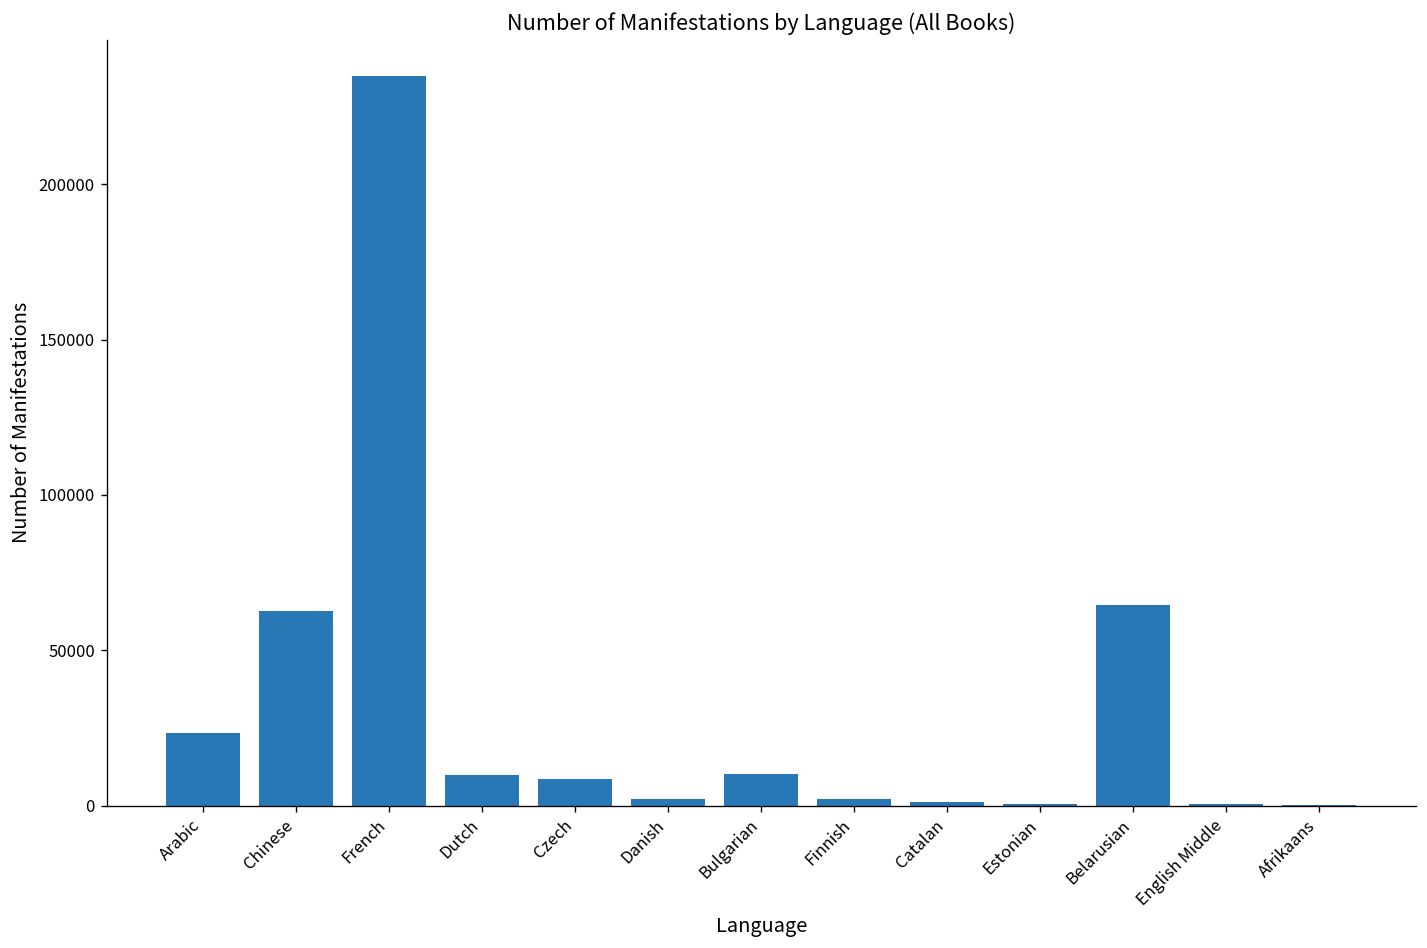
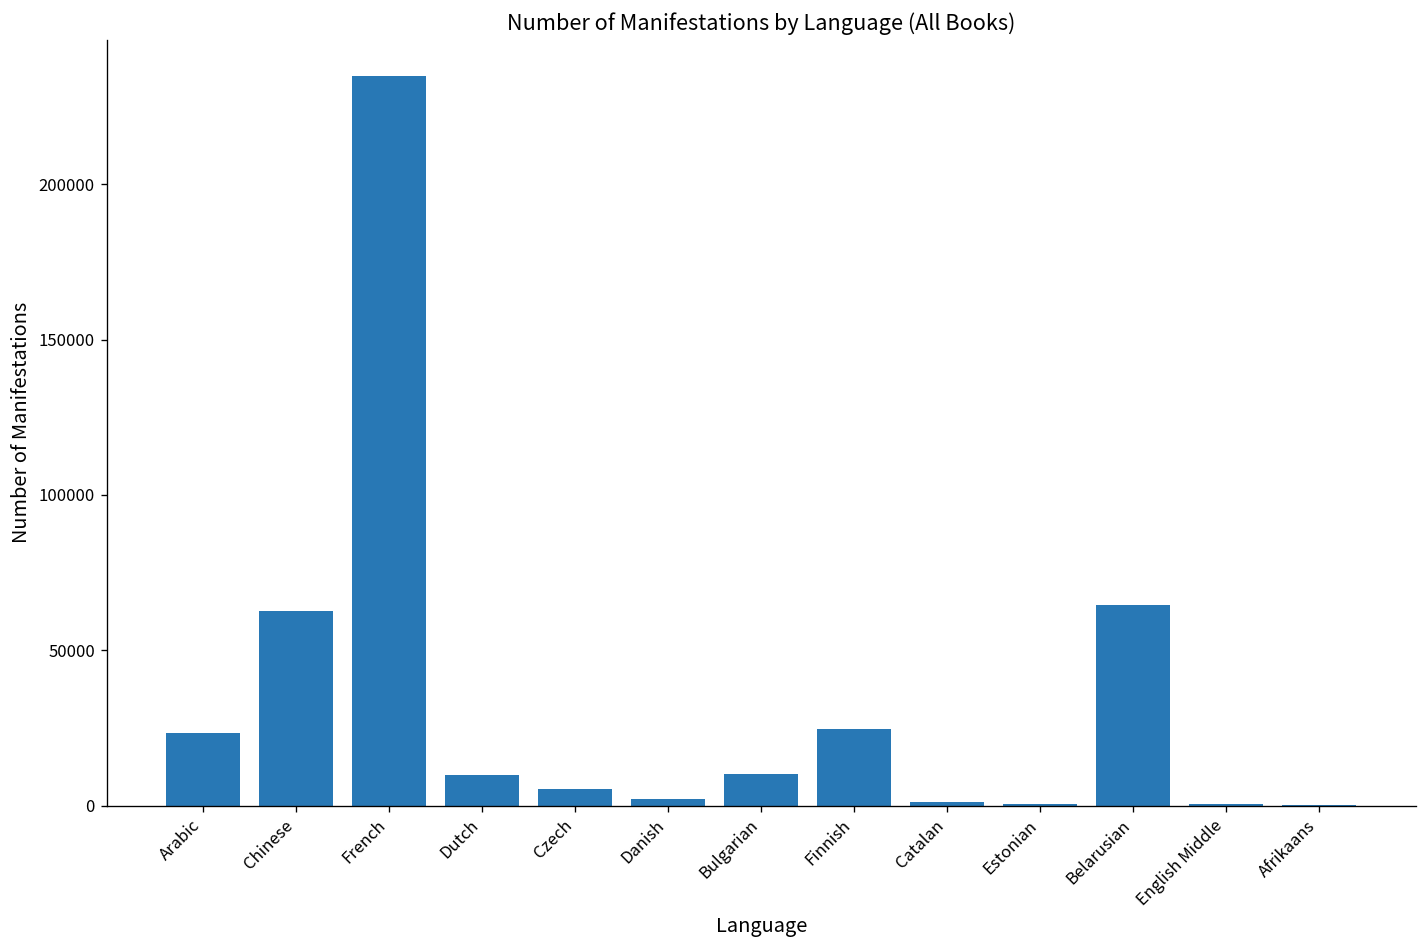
  {
    "Arabic": 23000,
    "Chinese": 63000,
    "French": 235000,
    "Dutch": 10000,
-   "Czech": 9000,
+   "Czech": 5000,
    "Danish": 2000,
    "Bulgarian": 10000,
-   "Finnish": 2000,
+   "Finnish": 25000,
    "Catalan": 1000,
    "Belarusian": 64000
  }
